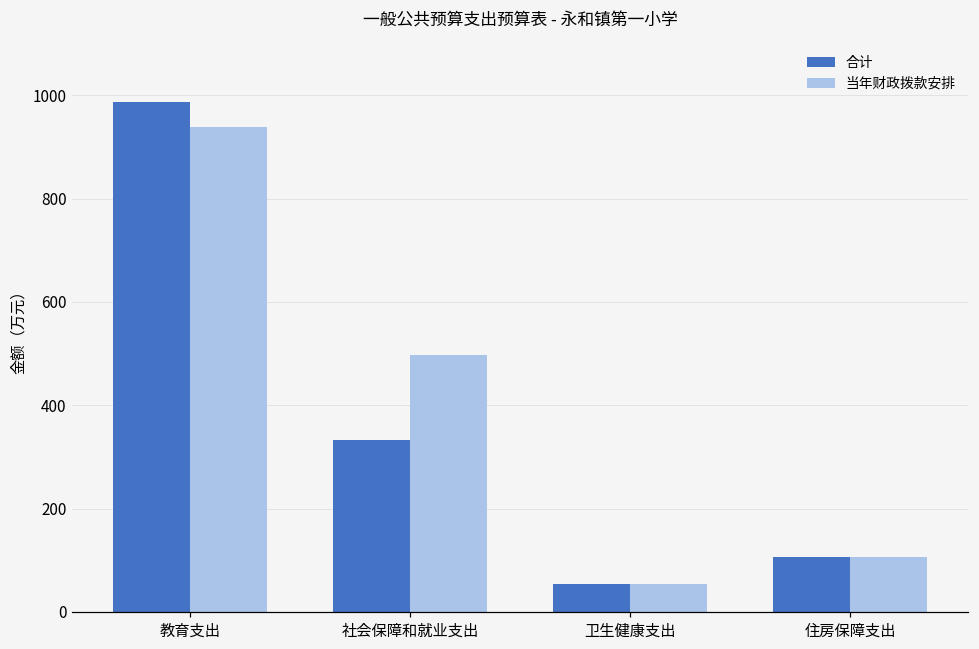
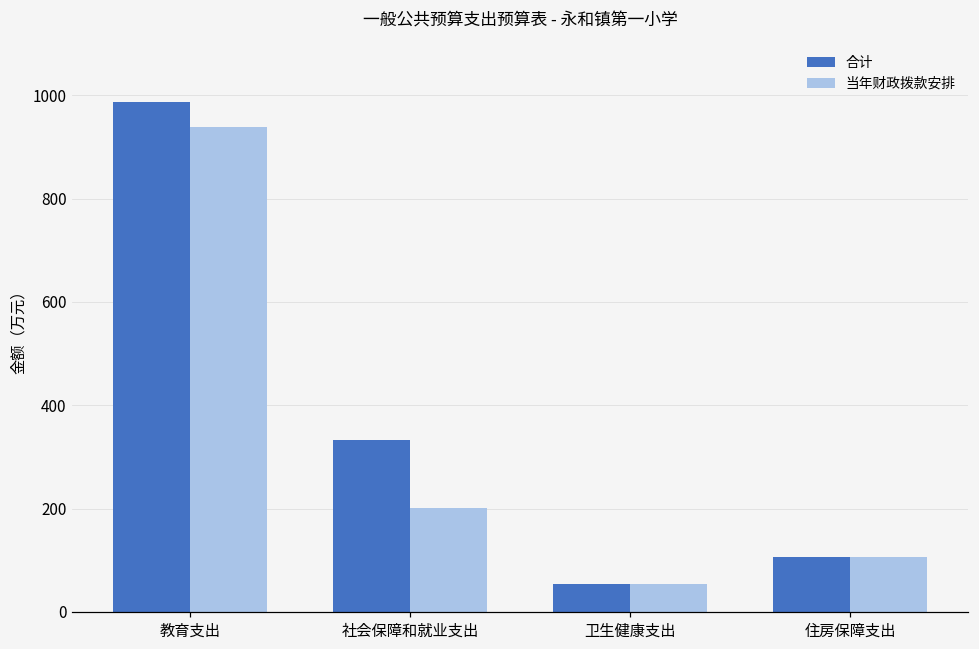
  {
    "合计": {
      "教育支出": 990,
      "社会保障和就业支出": 330,
      "卫生健康支出": 50,
      "住房保障支出": 110
    },
    "当年财政拨款安排": {
      "教育支出": 940,
-     "社会保障和就业支出": 500,
+     "社会保障和就业支出": 200,
      "卫生健康支出": 50,
      "住房保障支出": 110
    }
  }
